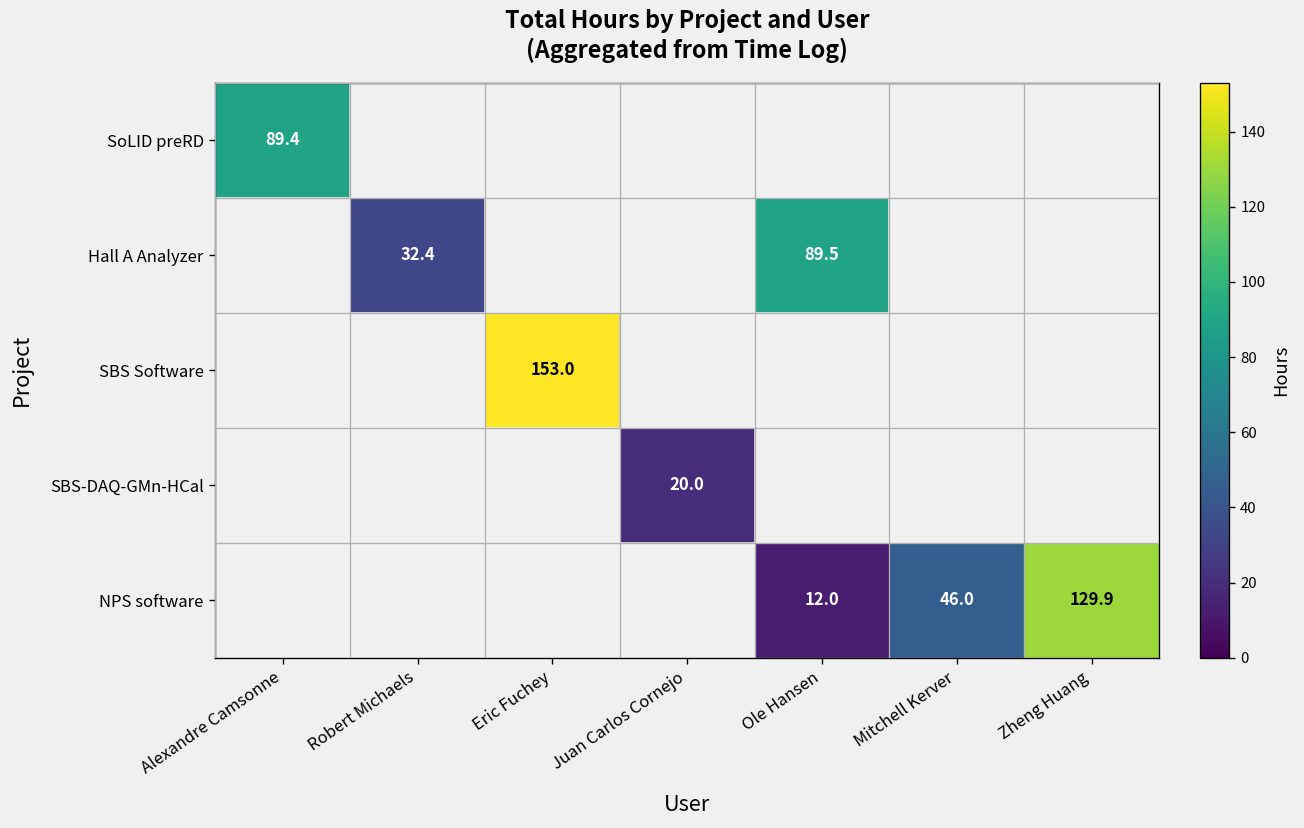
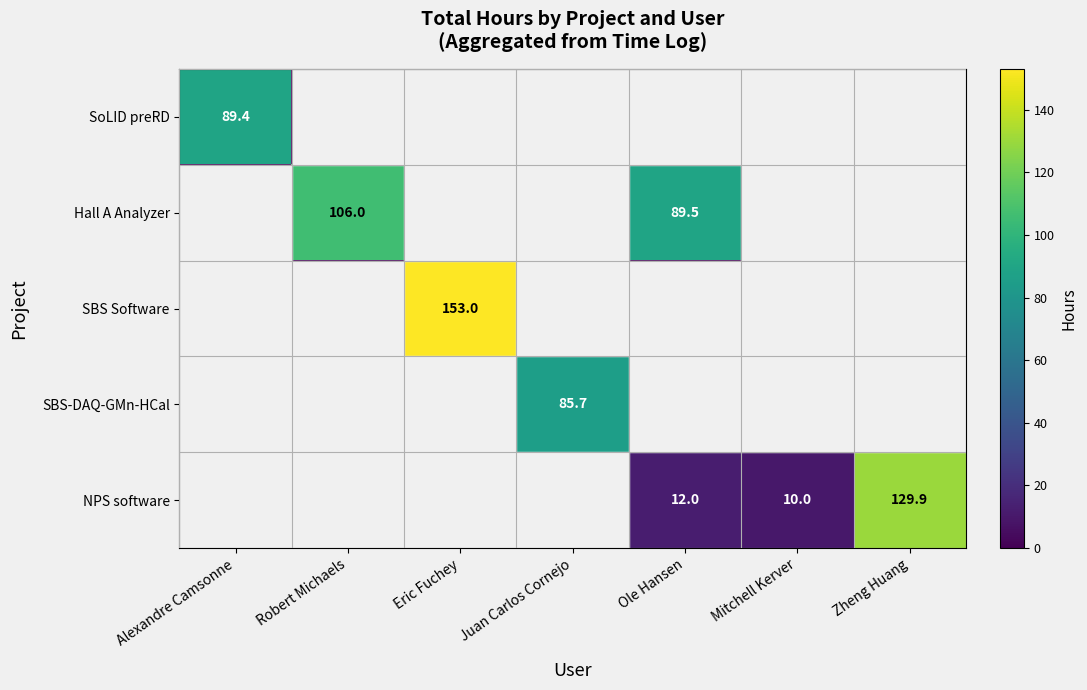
  {
    "SoLID preRD": {
      "Alexandre Camsonne": 89.4
    },
    "Hall A Analyzer": {
-     "Robert Michaels": 32.4,
+     "Robert Michaels": 106.0,
      "Ole Hansen": 89.5
    },
    "SBS Software": {
      "Eric Fuchey": 153.0
    },
    "SBS-DAQ-GMn-HCal": {
-     "Juan Carlos Cornejo": 20.0
+     "Juan Carlos Cornejo": 85.7
    },
    "NPS software": {
      "Ole Hansen": 12.0,
-     "Mitchell Kerver": 46.0,
+     "Mitchell Kerver": 10.0,
      "Zheng Huang": 129.9
    }
  }
